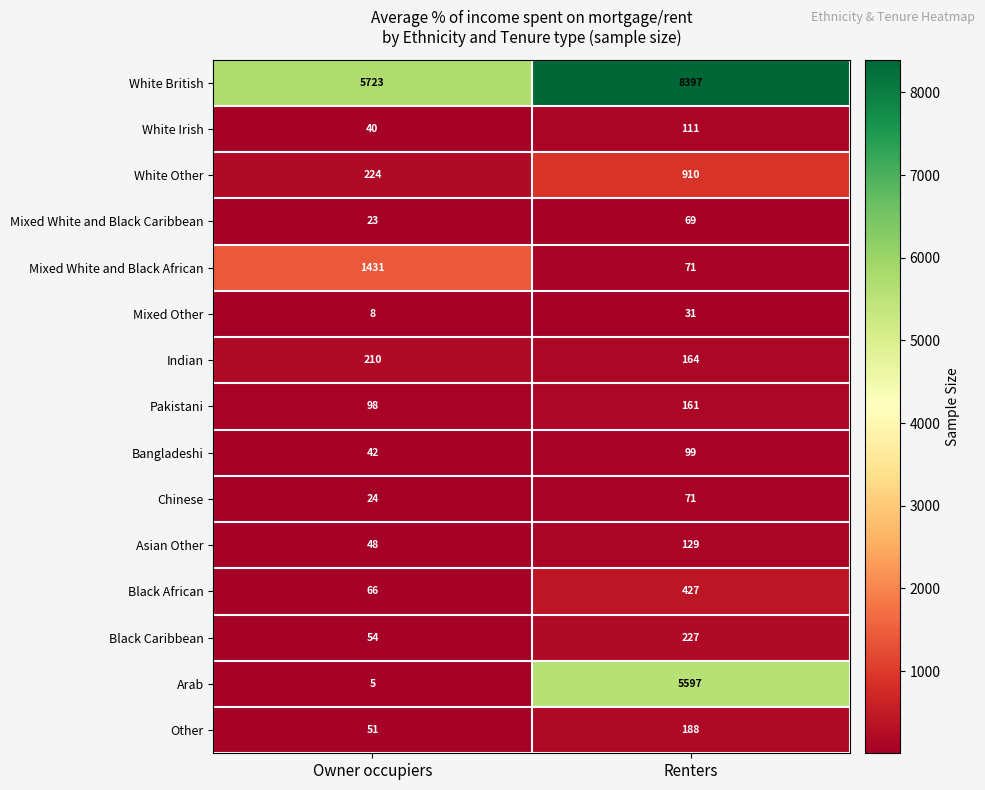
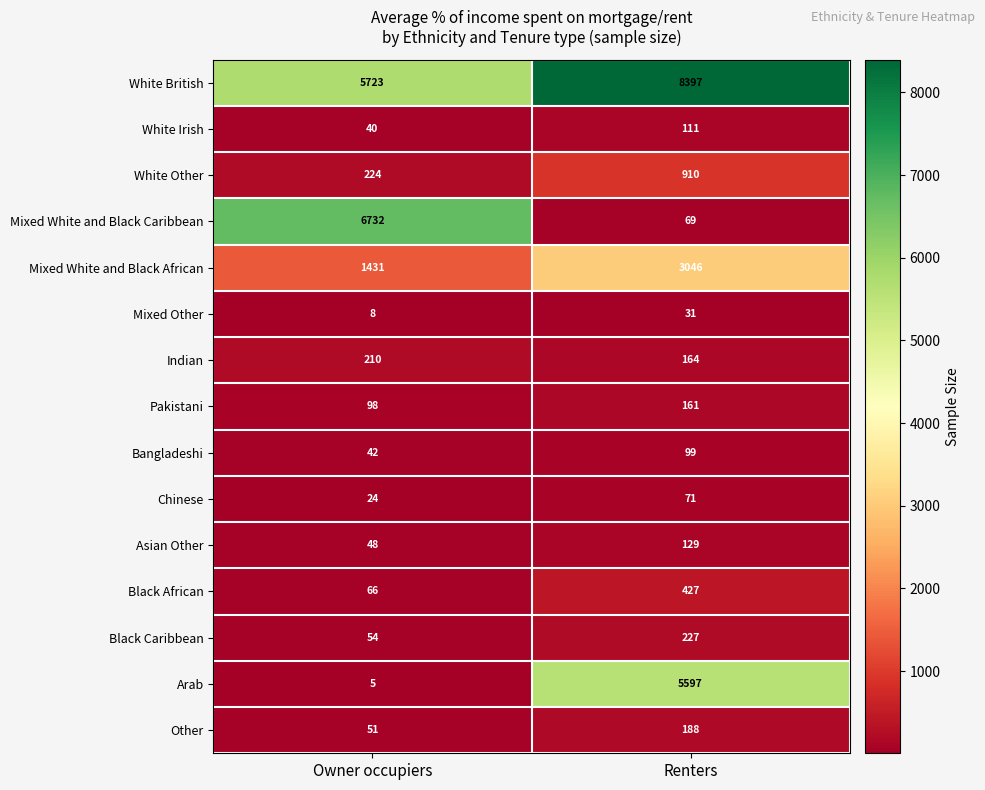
  {
    "White British": {
      "Owner occupiers": 5723,
      "Renters": 8397
    },
    "White Irish": {
      "Owner occupiers": 40,
      "Renters": 111
    },
    "White Other": {
      "Owner occupiers": 224,
      "Renters": 910
    },
    "Mixed White and Black Caribbean": {
-     "Owner occupiers": 23,
+     "Owner occupiers": 6732,
      "Renters": 69
    },
    "Mixed White and Black African": {
      "Owner occupiers": 1431,
-     "Renters": 71
+     "Renters": 3046
    },
    "Mixed Other": {
      "Owner occupiers": 8,
      "Renters": 31
    },
    "Indian": {
      "Owner occupiers": 210,
      "Renters": 164
    },
    "Pakistani": {
      "Owner occupiers": 98,
      "Renters": 161
    },
    "Bangladeshi": {
      "Owner occupiers": 42,
      "Renters": 99
    },
    "Chinese": {
      "Owner occupiers": 24,
      "Renters": 71
    },
    "Asian Other": {
      "Owner occupiers": 48,
      "Renters": 129
    },
    "Black African": {
      "Owner occupiers": 66,
      "Renters": 427
    },
    "Black Caribbean": {
      "Owner occupiers": 54,
      "Renters": 227
    },
    "Arab": {
      "Owner occupiers": 5,
      "Renters": 5597
    },
    "Other": {
      "Owner occupiers": 51,
      "Renters": 188
    }
  }
